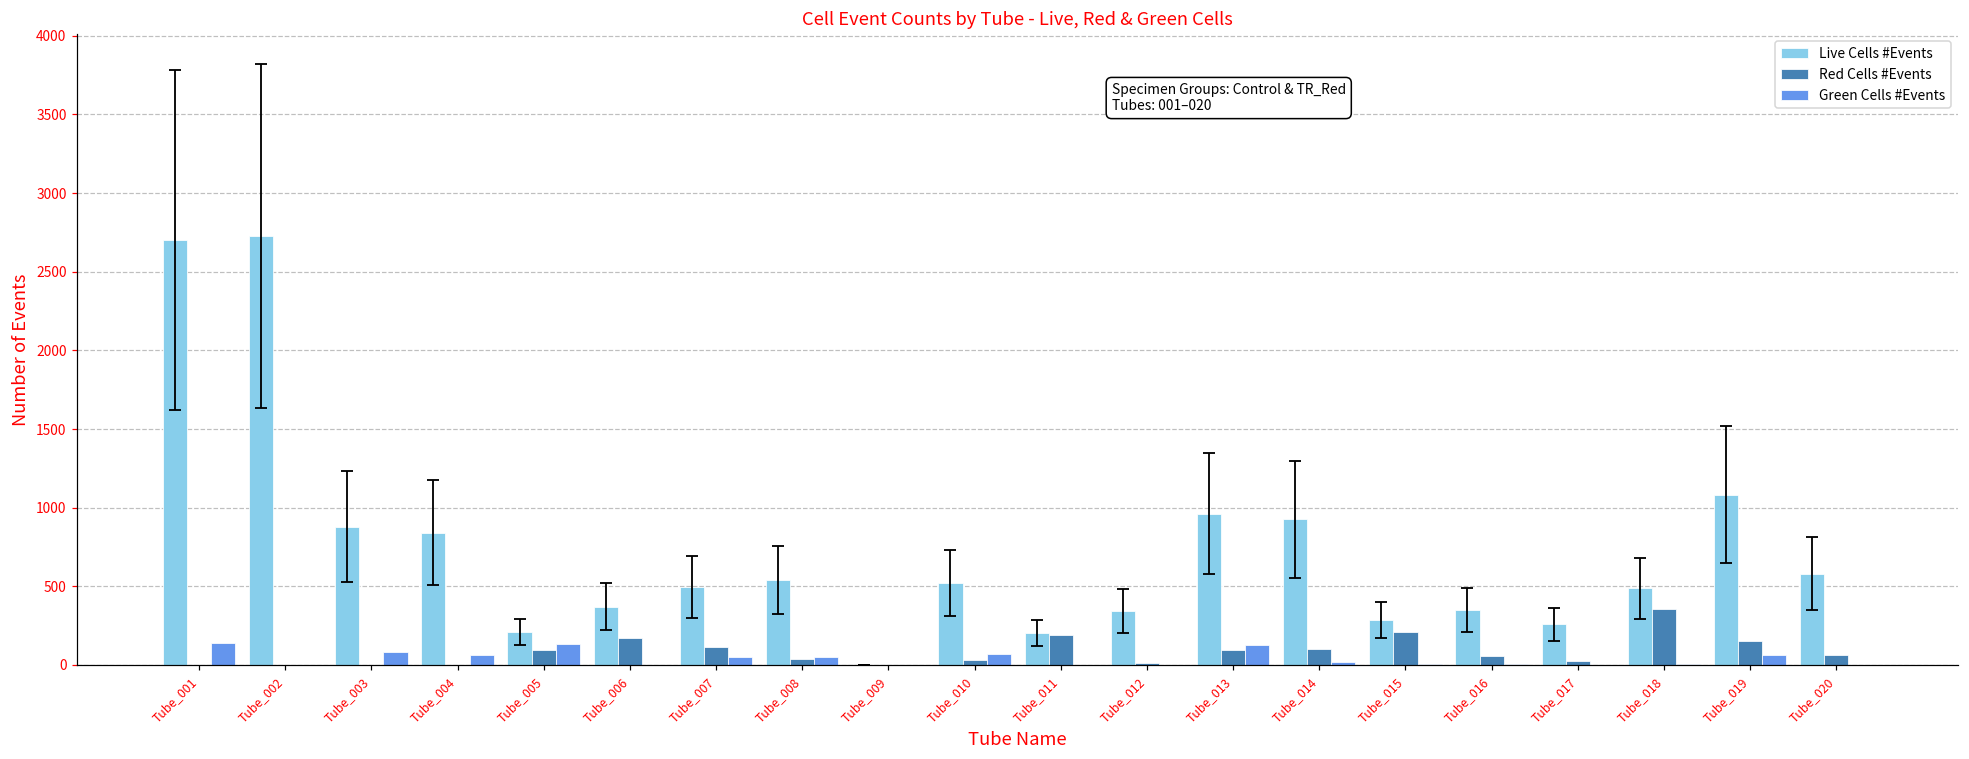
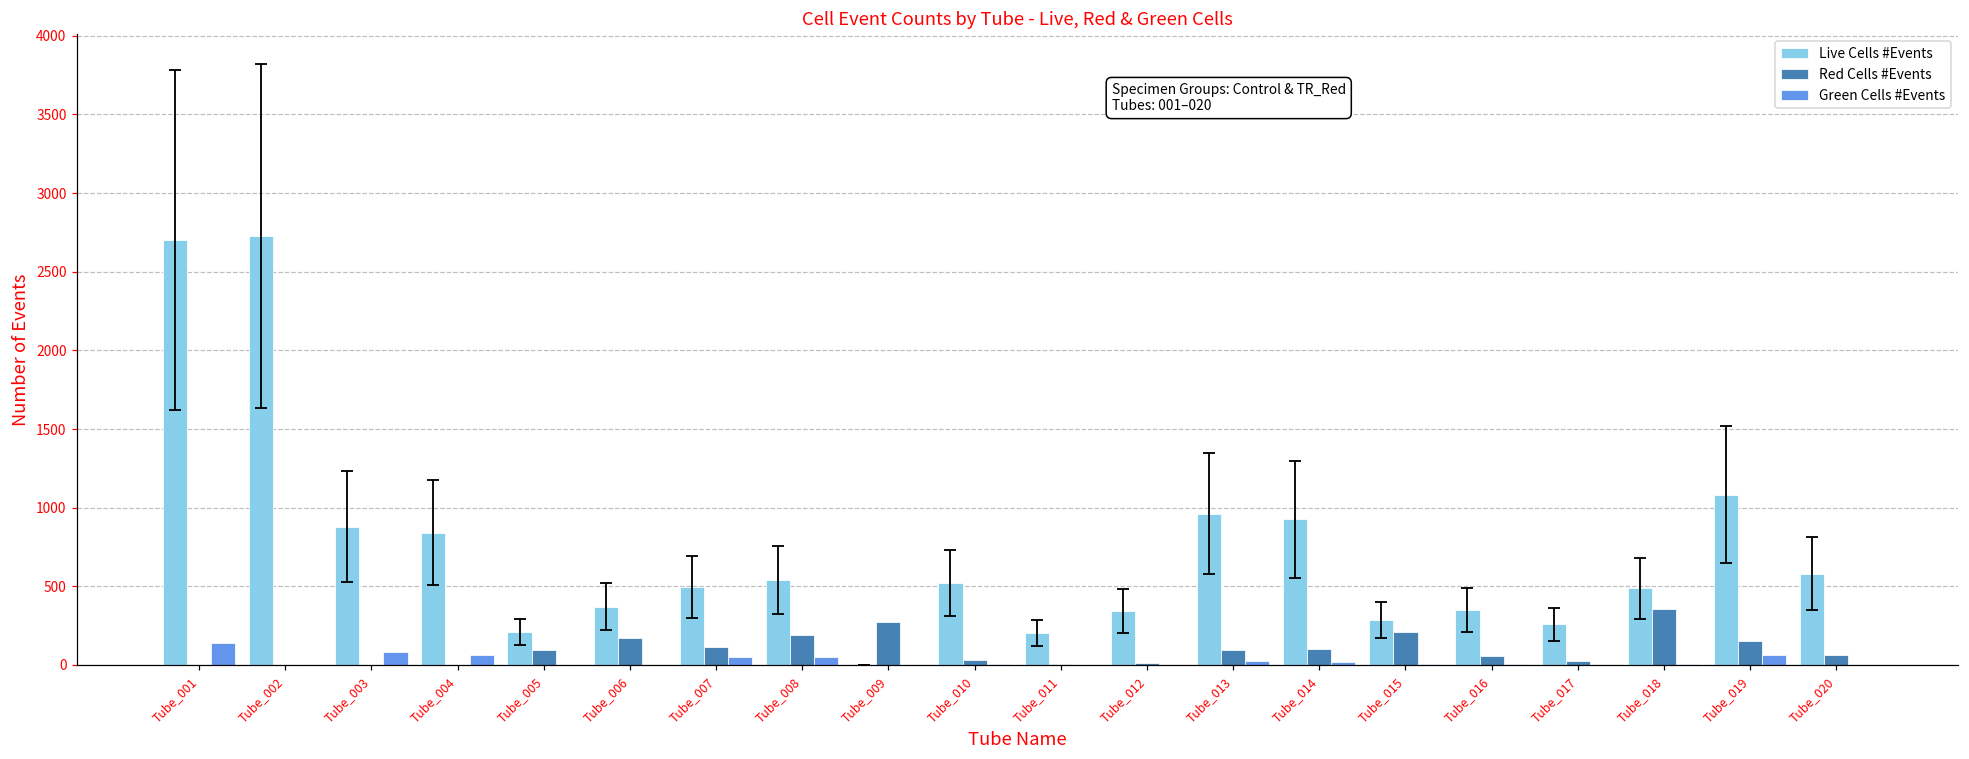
  {
    "Live Cells #Events": {
      "Tube_001": 2700,
      "Tube_002": 2730,
      "Tube_003": 880,
      "Tube_004": 840,
      "Tube_005": 210,
      "Tube_006": 370,
      "Tube_007": 500,
      "Tube_008": 540,
      "Tube_009": 0,
      "Tube_010": 520,
      "Tube_011": 200,
      "Tube_012": 340,
      "Tube_013": 960,
      "Tube_014": 930,
      "Tube_015": 290,
      "Tube_016": 350,
      "Tube_017": 260,
      "Tube_018": 490,
      "Tube_019": 1080,
      "Tube_020": 580
    },
    "Red Cells #Events": {
      "Tube_001": 0,
      "Tube_003": 0,
      "Tube_005": 90,
      "Tube_006": 170,
      "Tube_007": 110,
-     "Tube_008": 40,
-     "Tube_009": 0,
+     "Tube_008": 190,
+     "Tube_009": 270,
      "Tube_010": 30,
-     "Tube_011": 190,
+     "Tube_011": 10,
      "Tube_013": 90,
      "Tube_014": 100,
      "Tube_015": 210,
      "Tube_016": 50,
      "Tube_017": 20,
      "Tube_018": 360,
      "Tube_019": 150,
      "Tube_020": 60
    },
    "Green Cells #Events": {
      "Tube_001": 140,
      "Tube_002": 0,
      "Tube_003": 80,
      "Tube_004": 60,
-     "Tube_005": 130,
+     "Tube_005": 0,
      "Tube_006": 0,
      "Tube_007": 50,
      "Tube_008": 50,
      "Tube_009": 0,
-     "Tube_010": 70,
-     "Tube_013": 130,
+     "Tube_010": 10,
+     "Tube_013": 20,
      "Tube_014": 20,
      "Tube_017": 0,
      "Tube_019": 70
    }
  }
